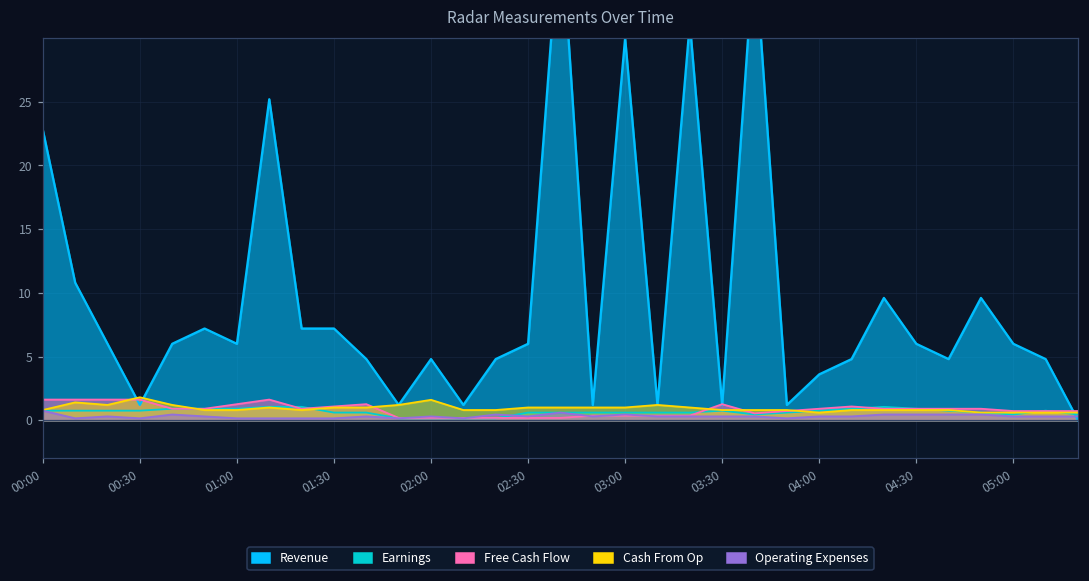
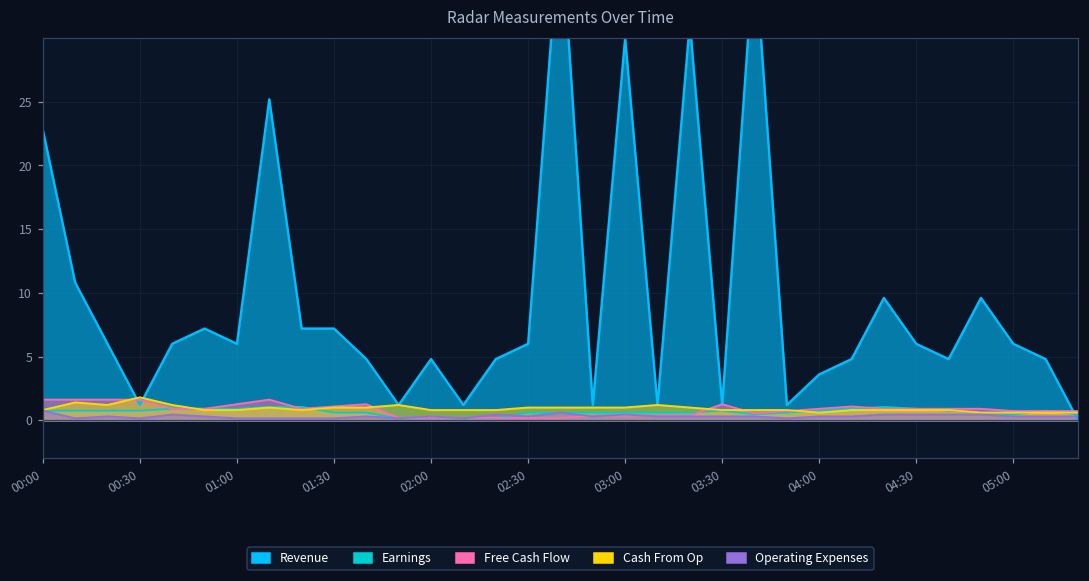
  {
    "Free Cash Flow": {
      "00:00": 1.6,
      "01:00": 1.3
    },
    "Cash From Op": {
-     "02:00": 1.6,
+     "02:00": 0.8,
      "02:30": 1.0,
      "03:00": 1.0
    },
    "Operating Expenses": {
      "00:30": 0.2,
      "01:00": 0.2,
      "01:30": 0.2,
      "03:30": 0.3,
      "04:00": 0.3,
      "04:30": 0.4
    }
  }
